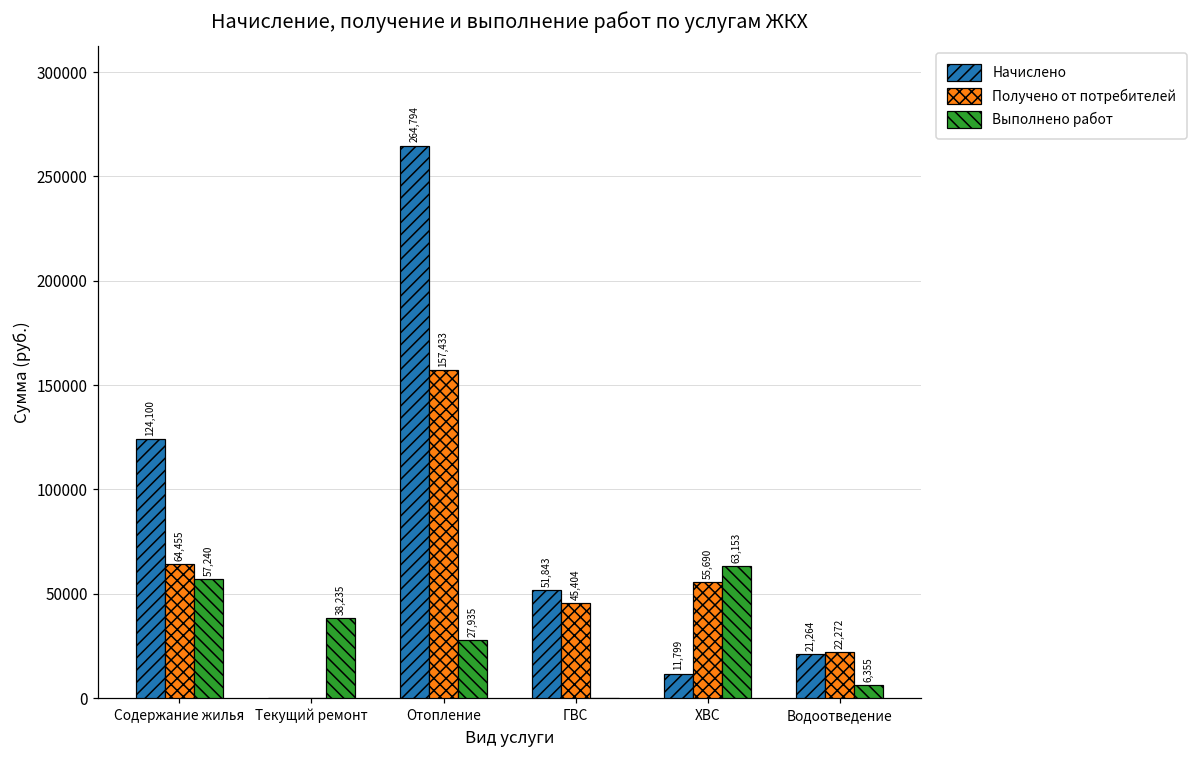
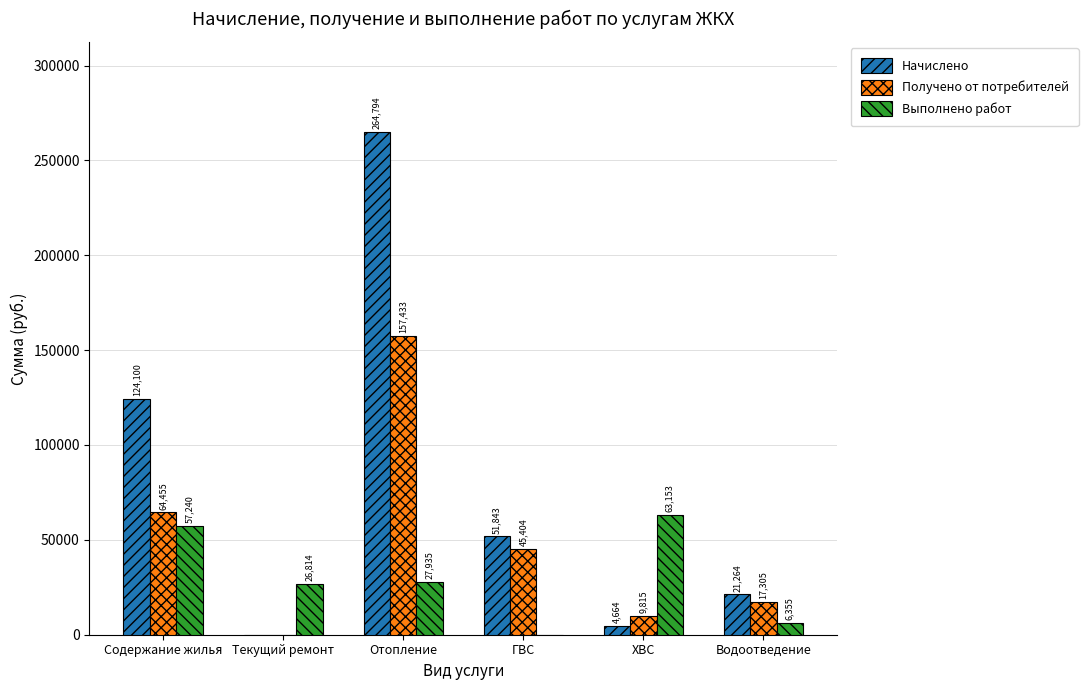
  {
    "Начислено": {
      "Содержание жилья": "124,100",
      "Отопление": "264,794",
      "ГВС": "51,843",
-     "ХВС": "11,799",
+     "ХВС": "4,664",
      "Водоотведение": "21,264"
    },
    "Получено от потребителей": {
      "Содержание жилья": "64,455",
      "Отопление": "157,433",
      "ГВС": "45,404",
-     "ХВС": "55,690",
-     "Водоотведение": "22,272"
+     "ХВС": "9,815",
+     "Водоотведение": "17,305"
    },
    "Выполнено работ": {
      "Содержание жилья": "57,240",
-     "Текущий ремонт": "38,235",
+     "Текущий ремонт": "26,814",
      "Отопление": "27,935",
      "ХВС": "63,153",
      "Водоотведение": "6,355"
    }
  }
